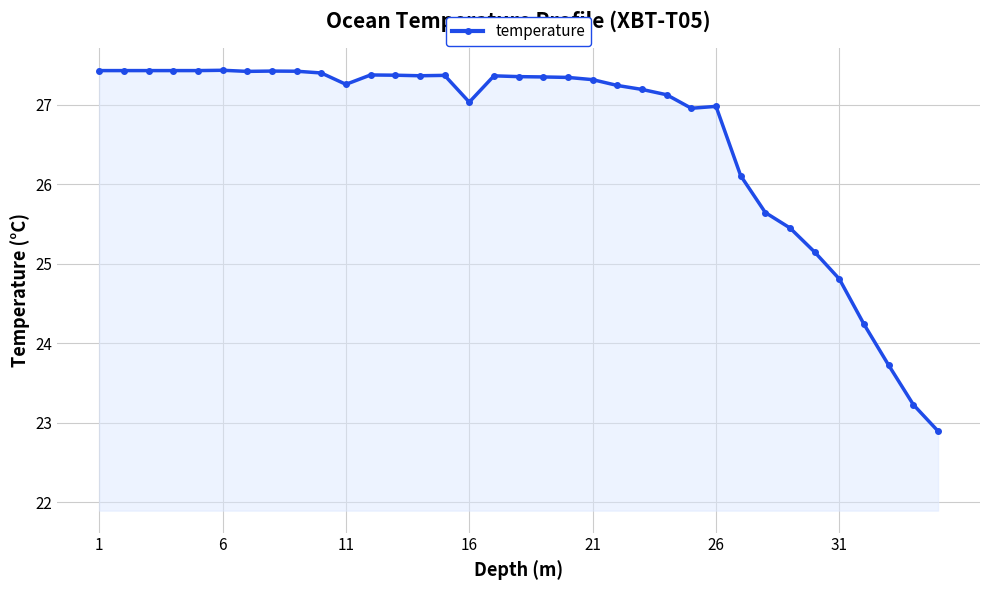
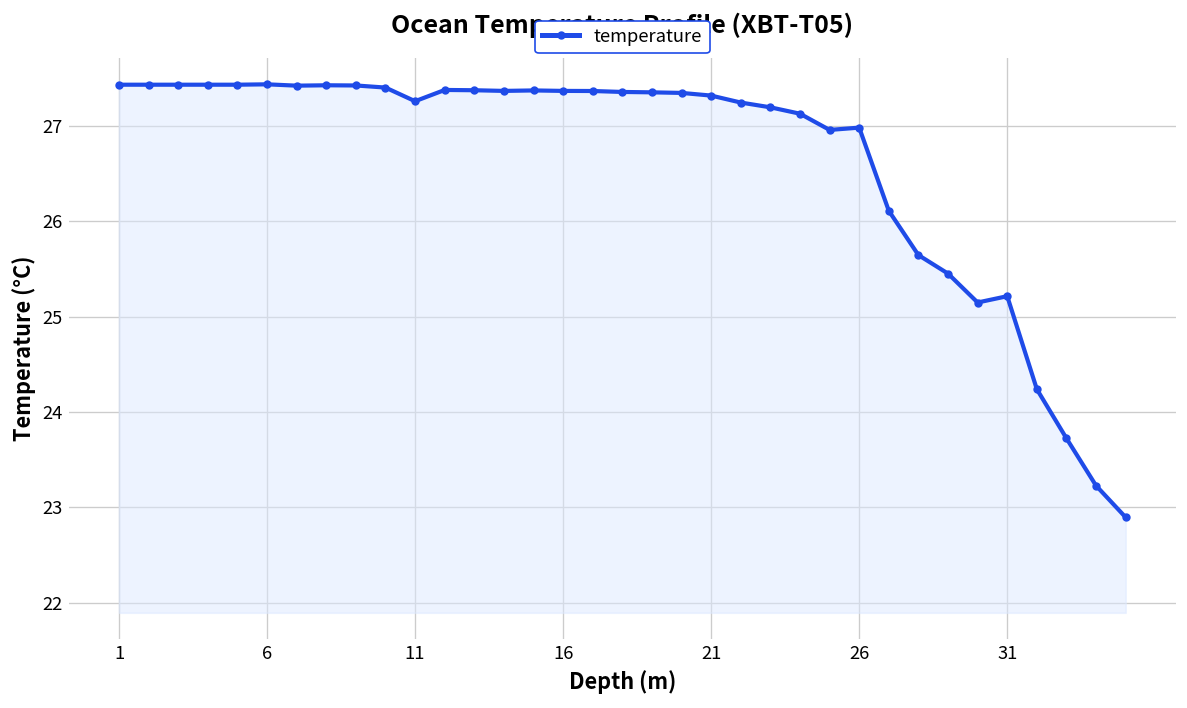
  {
    "1": 27.4,
    "6": 27.4,
    "11": 27.3,
-   "16": 27.0,
+   "16": 27.4,
    "21": 27.3,
    "26": 27.0,
-   "31": 24.8
+   "31": 25.2
  }
